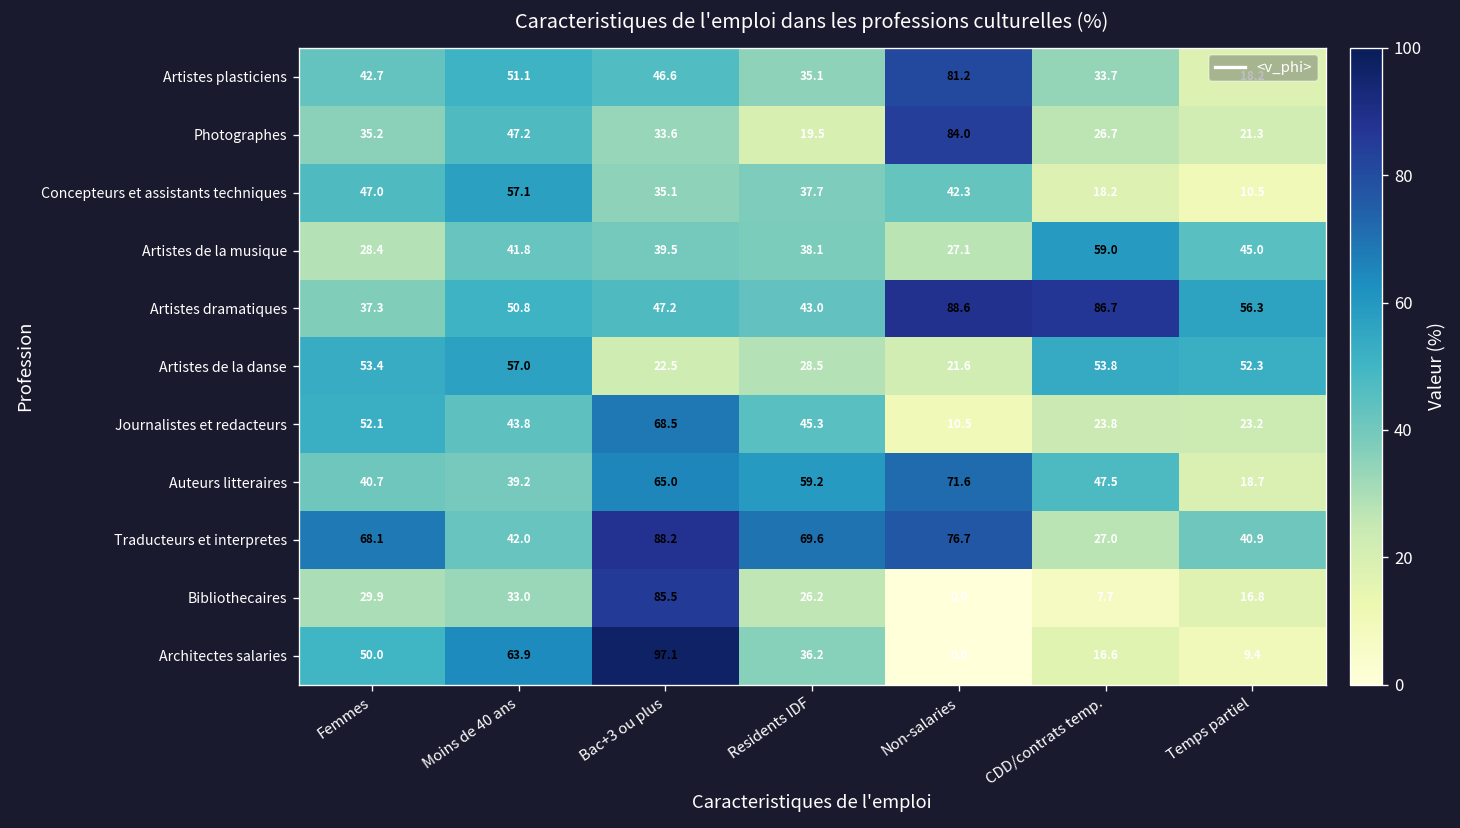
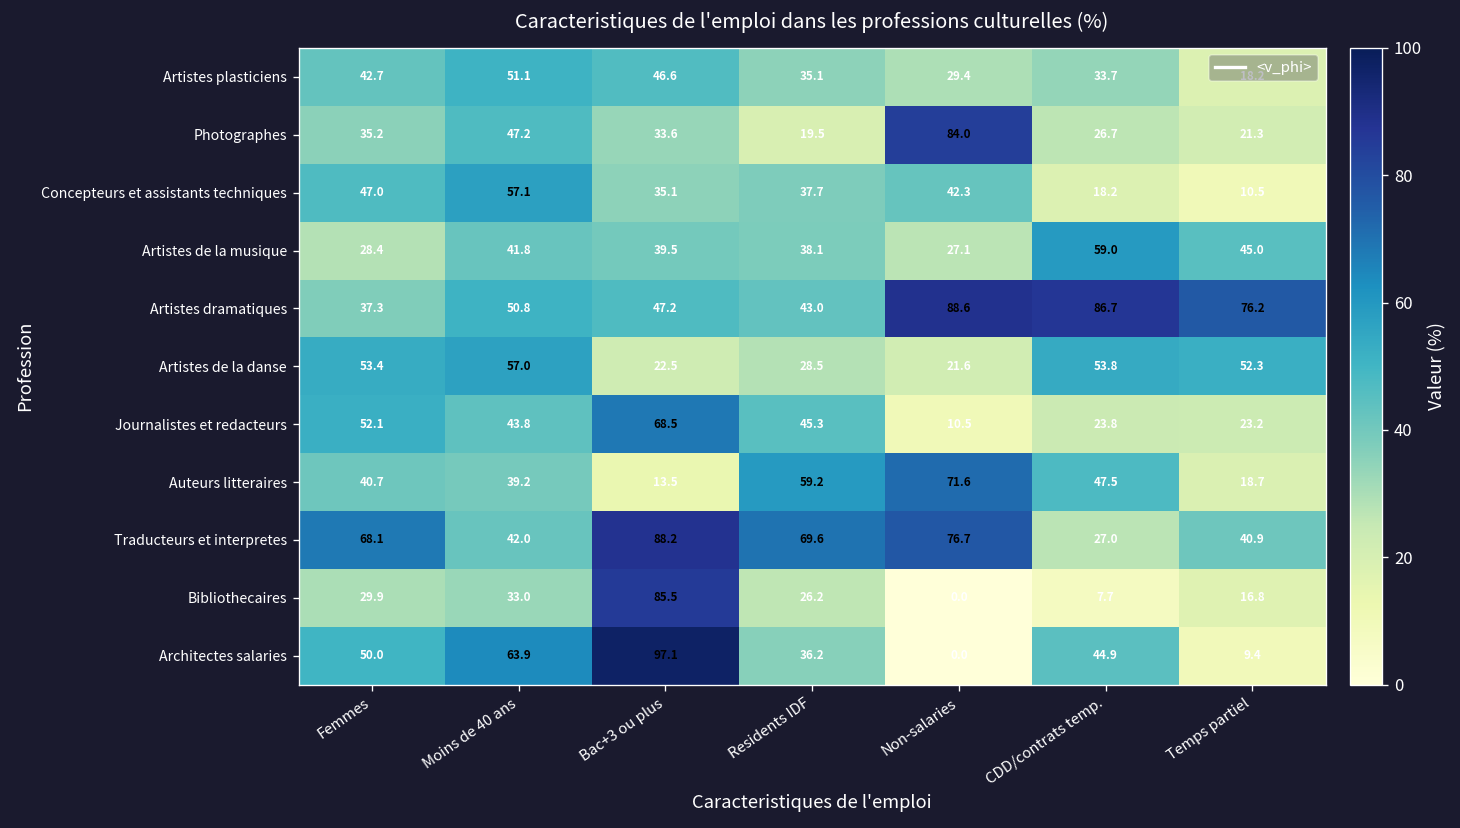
  {
    "Artistes plasticiens": {
      "Femmes": 42.7,
      "Moins de 40 ans": 51.1,
      "Bac+3 ou plus": 46.6,
      "Residents IDF": 35.1,
-     "Non-salaries": 81.2,
+     "Non-salaries": 29.4,
      "CDD/contrats temp.": 33.7
    },
    "Photographes": {
      "Femmes": 35.2,
      "Moins de 40 ans": 47.2,
      "Bac+3 ou plus": 33.6,
      "Residents IDF": 19.5,
      "Non-salaries": 84.0,
      "CDD/contrats temp.": 26.7,
      "Temps partiel": 21.3
    },
    "Concepteurs et assistants techniques": {
      "Femmes": 47.0,
      "Moins de 40 ans": 57.1,
      "Bac+3 ou plus": 35.1,
      "Residents IDF": 37.7,
      "Non-salaries": 42.3,
      "CDD/contrats temp.": 18.2,
      "Temps partiel": 10.5
    },
    "Artistes de la musique": {
      "Femmes": 28.4,
      "Moins de 40 ans": 41.8,
      "Bac+3 ou plus": 39.5,
      "Residents IDF": 38.1,
      "Non-salaries": 27.1,
      "CDD/contrats temp.": 59.0,
      "Temps partiel": 45.0
    },
    "Artistes dramatiques": {
      "Femmes": 37.3,
      "Moins de 40 ans": 50.8,
      "Bac+3 ou plus": 47.2,
      "Residents IDF": 43.0,
      "Non-salaries": 88.6,
      "CDD/contrats temp.": 86.7,
-     "Temps partiel": 56.3
+     "Temps partiel": 76.2
    },
    "Artistes de la danse": {
      "Femmes": 53.4,
      "Moins de 40 ans": 57.0,
      "Bac+3 ou plus": 22.5,
      "Residents IDF": 28.5,
      "Non-salaries": 21.6,
      "CDD/contrats temp.": 53.8,
      "Temps partiel": 52.3
    },
    "Journalistes et redacteurs": {
      "Femmes": 52.1,
      "Moins de 40 ans": 43.8,
      "Bac+3 ou plus": 68.5,
      "Residents IDF": 45.3,
      "Non-salaries": 10.5,
      "CDD/contrats temp.": 23.8,
      "Temps partiel": 23.2
    },
    "Auteurs litteraires": {
      "Femmes": 40.7,
      "Moins de 40 ans": 39.2,
-     "Bac+3 ou plus": 65.0,
+     "Bac+3 ou plus": 13.5,
      "Residents IDF": 59.2,
      "Non-salaries": 71.6,
      "CDD/contrats temp.": 47.5,
      "Temps partiel": 18.7
    },
    "Traducteurs et interpretes": {
      "Femmes": 68.1,
      "Moins de 40 ans": 42.0,
      "Bac+3 ou plus": 88.2,
      "Residents IDF": 69.6,
      "Non-salaries": 76.7,
      "CDD/contrats temp.": 27.0,
      "Temps partiel": 40.9
    },
    "Bibliothecaires": {
      "Femmes": 29.9,
      "Moins de 40 ans": 33.0,
      "Bac+3 ou plus": 85.5,
      "Residents IDF": 26.2,
      "CDD/contrats temp.": 7.7,
      "Temps partiel": 16.8
    },
    "Architectes salaries": {
      "Femmes": 50.0,
      "Moins de 40 ans": 63.9,
      "Bac+3 ou plus": 97.1,
      "Residents IDF": 36.2,
-     "CDD/contrats temp.": 16.6,
+     "CDD/contrats temp.": 44.9,
      "Temps partiel": 9.4
    }
  }
